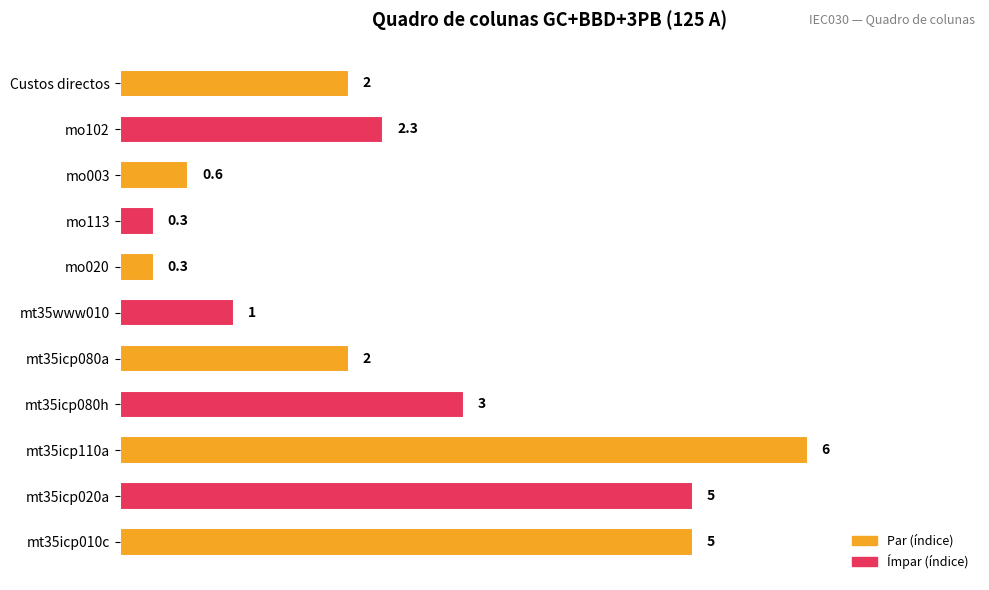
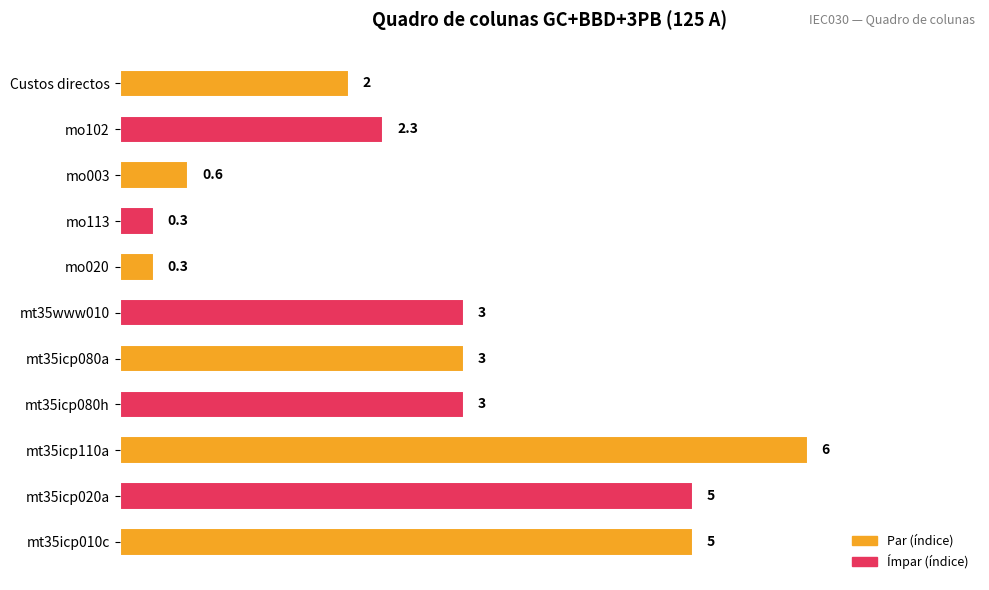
  {
    "Custos directos": 2,
    "mo102": 2.3,
    "mo003": 0.6,
    "mo113": 0.3,
    "mo020": 0.3,
-   "mt35www010": 1,
-   "mt35icp080a": 2,
+   "mt35www010": 3,
+   "mt35icp080a": 3,
    "mt35icp080h": 3,
    "mt35icp110a": 6,
    "mt35icp020a": 5,
    "mt35icp010c": 5
  }
